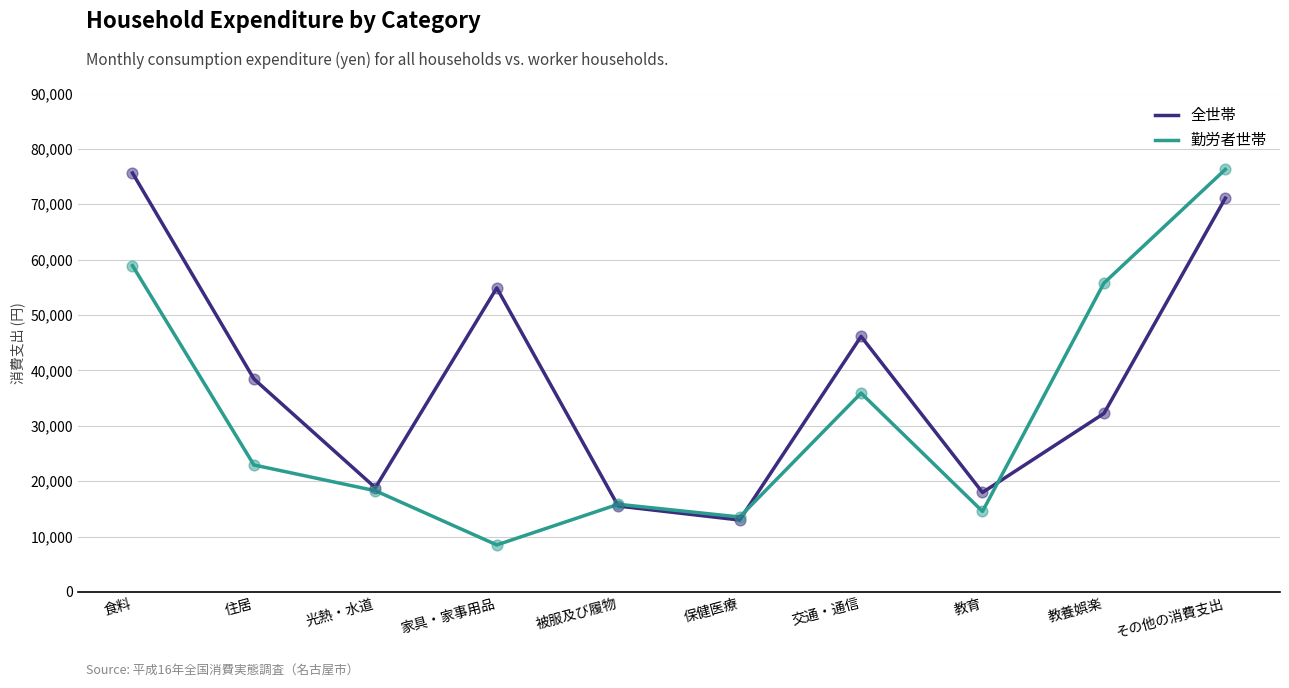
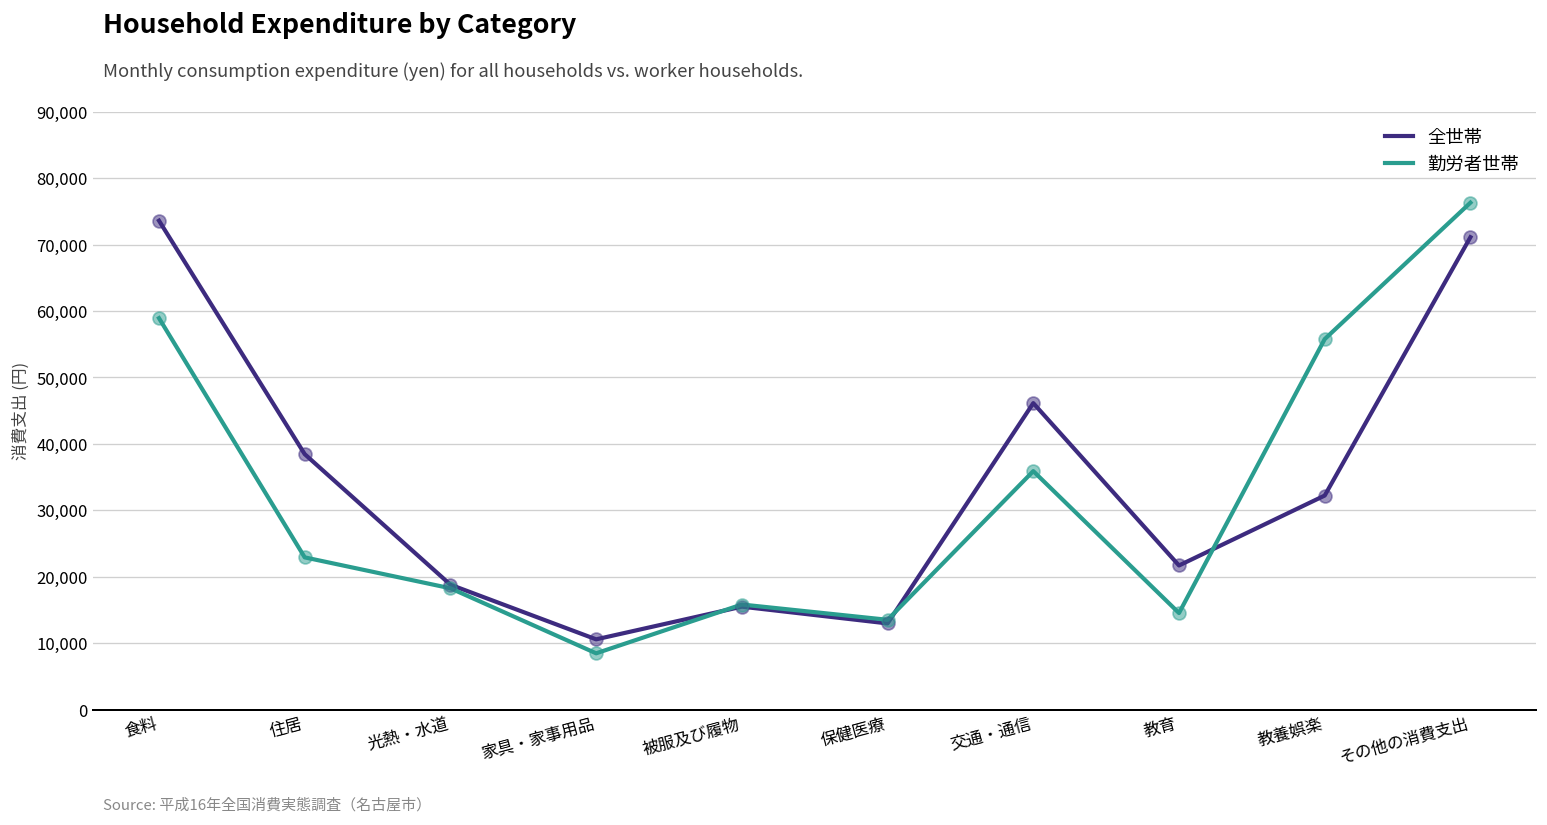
  {
    "全世帯": {
-     "食料": "76,000",
+     "食料": "74,000",
      "住居": "38,000",
      "光熱・水道": "19,000",
-     "家具・家事用品": "55,000",
+     "家具・家事用品": "11,000",
      "保健医療": "13,000",
      "交通・通信": "46,000",
-     "教育": "18,000",
+     "教育": "22,000",
      "教養娯楽": "32,000",
      "その他の消費支出": "71,000"
    },
    "勤労者世帯": {
      "食料": "59,000",
      "住居": "23,000",
      "光熱・水道": "18,000",
      "家具・家事用品": "8,000",
      "保健医療": "14,000",
      "交通・通信": "36,000",
      "教育": "15,000",
      "教養娯楽": "56,000",
      "その他の消費支出": "76,000"
    }
  }
